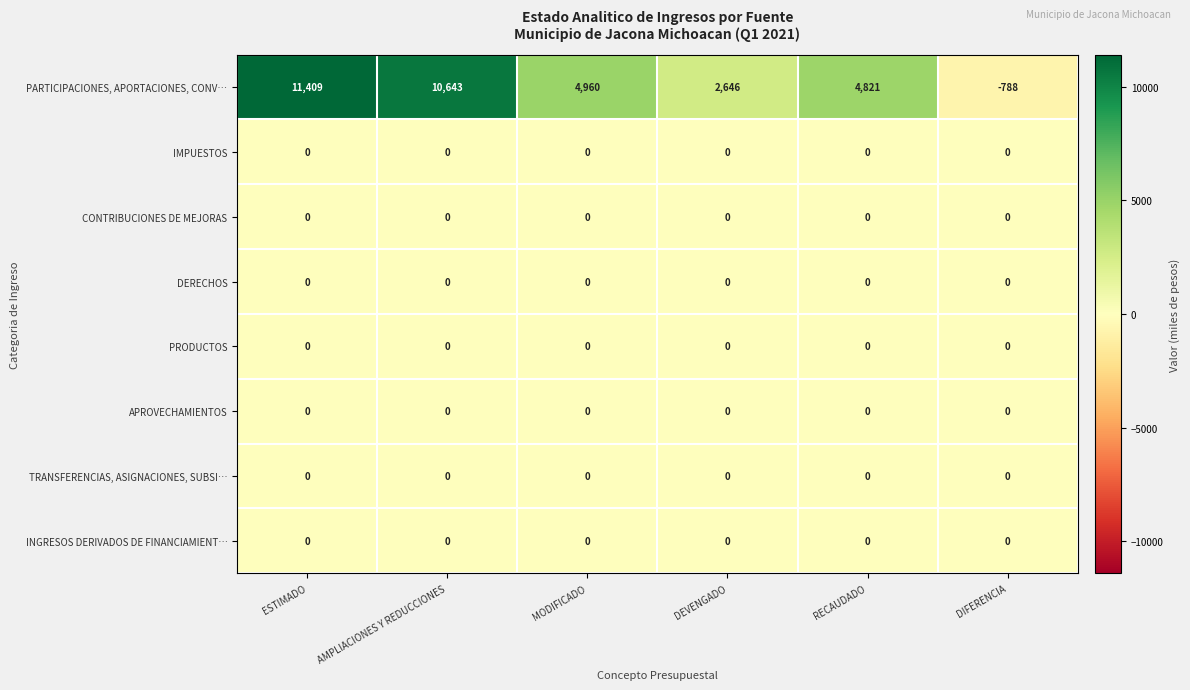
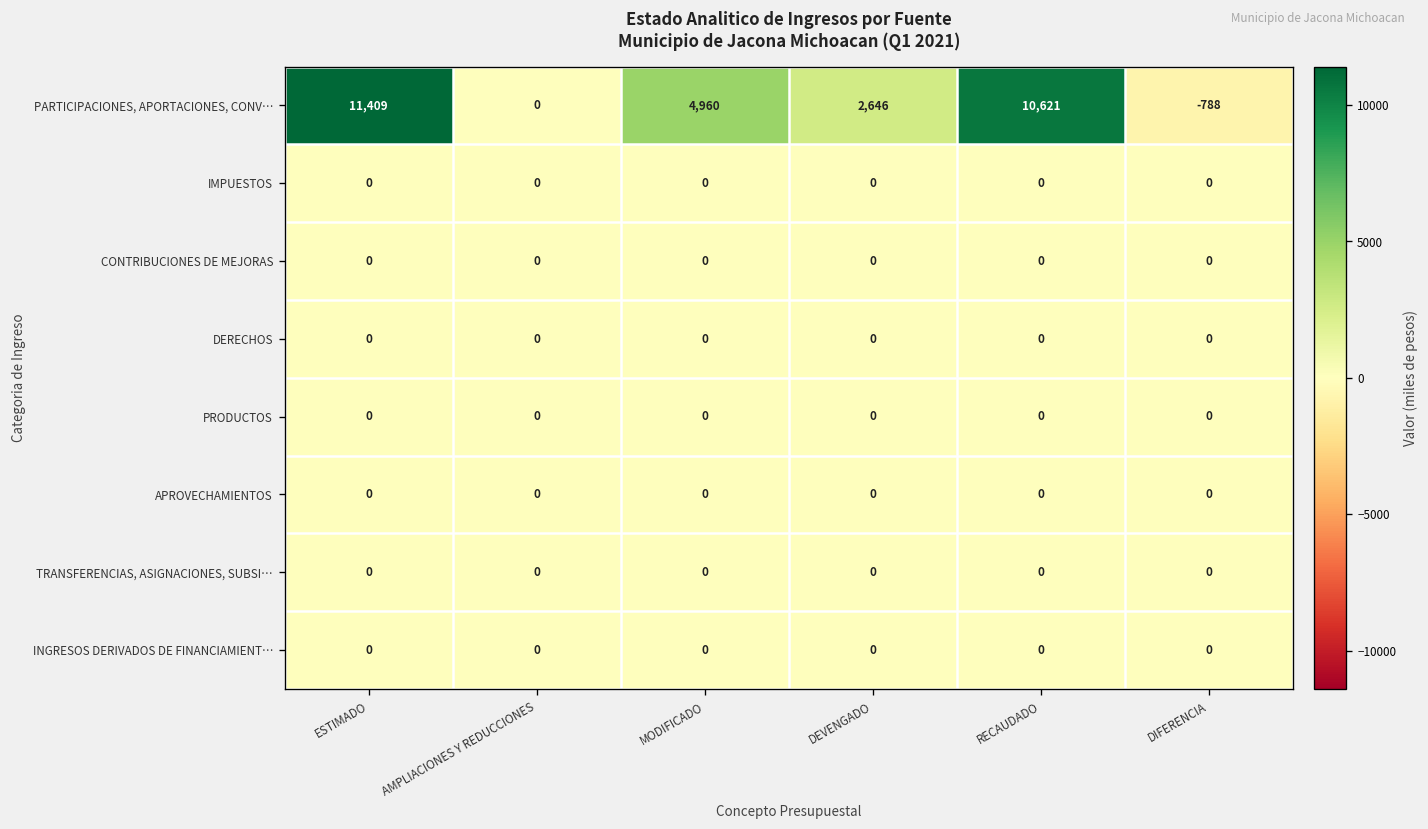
  {
    "PARTICIPACIONES, APORTACIONES, CONV…": {
      "ESTIMADO": "11,409",
-     "AMPLIACIONES Y REDUCCIONES": "10,643",
+     "AMPLIACIONES Y REDUCCIONES": "0",
      "MODIFICADO": "4,960",
      "DEVENGADO": "2,646",
-     "RECAUDADO": "4,821",
+     "RECAUDADO": "10,621",
      "DIFERENCIA": "-788"
    },
    "IMPUESTOS": {
      "ESTIMADO": "0",
      "AMPLIACIONES Y REDUCCIONES": "0",
      "MODIFICADO": "0",
      "DEVENGADO": "0",
      "RECAUDADO": "0",
      "DIFERENCIA": "0"
    },
    "CONTRIBUCIONES DE MEJORAS": {
      "ESTIMADO": "0",
      "AMPLIACIONES Y REDUCCIONES": "0",
      "MODIFICADO": "0",
      "DEVENGADO": "0",
      "RECAUDADO": "0",
      "DIFERENCIA": "0"
    },
    "DERECHOS": {
      "ESTIMADO": "0",
      "AMPLIACIONES Y REDUCCIONES": "0",
      "MODIFICADO": "0",
      "DEVENGADO": "0",
      "RECAUDADO": "0",
      "DIFERENCIA": "0"
    },
    "PRODUCTOS": {
      "ESTIMADO": "0",
      "AMPLIACIONES Y REDUCCIONES": "0",
      "MODIFICADO": "0",
      "DEVENGADO": "0",
      "RECAUDADO": "0",
      "DIFERENCIA": "0"
    },
    "APROVECHAMIENTOS": {
      "ESTIMADO": "0",
      "AMPLIACIONES Y REDUCCIONES": "0",
      "MODIFICADO": "0",
      "DEVENGADO": "0",
      "RECAUDADO": "0",
      "DIFERENCIA": "0"
    },
    "TRANSFERENCIAS, ASIGNACIONES, SUBSI…": {
      "ESTIMADO": "0",
      "AMPLIACIONES Y REDUCCIONES": "0",
      "MODIFICADO": "0",
      "DEVENGADO": "0",
      "RECAUDADO": "0",
      "DIFERENCIA": "0"
    },
    "INGRESOS DERIVADOS DE FINANCIAMIENT…": {
      "ESTIMADO": "0",
      "AMPLIACIONES Y REDUCCIONES": "0",
      "MODIFICADO": "0",
      "DEVENGADO": "0",
      "RECAUDADO": "0",
      "DIFERENCIA": "0"
    }
  }
